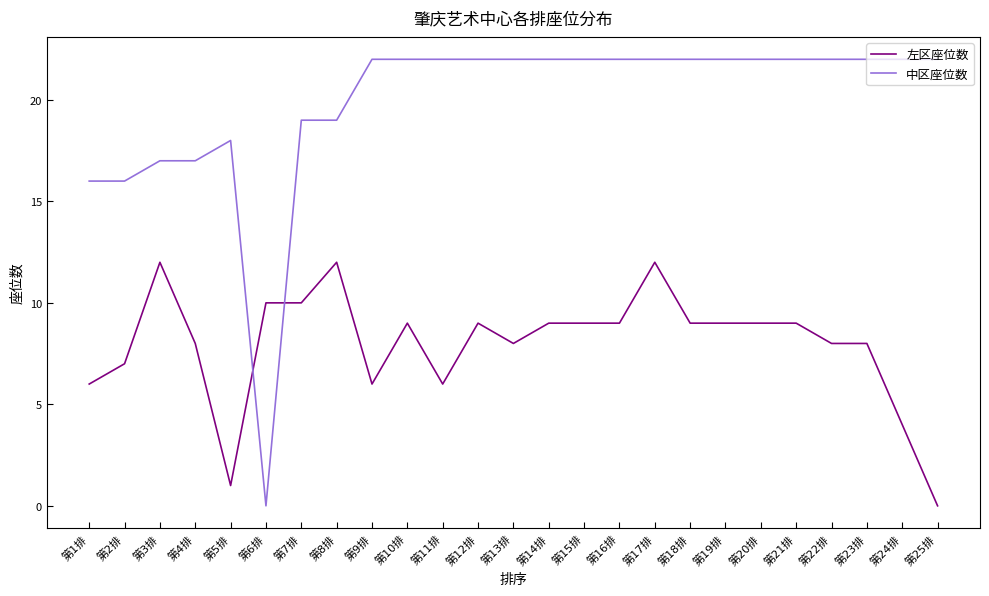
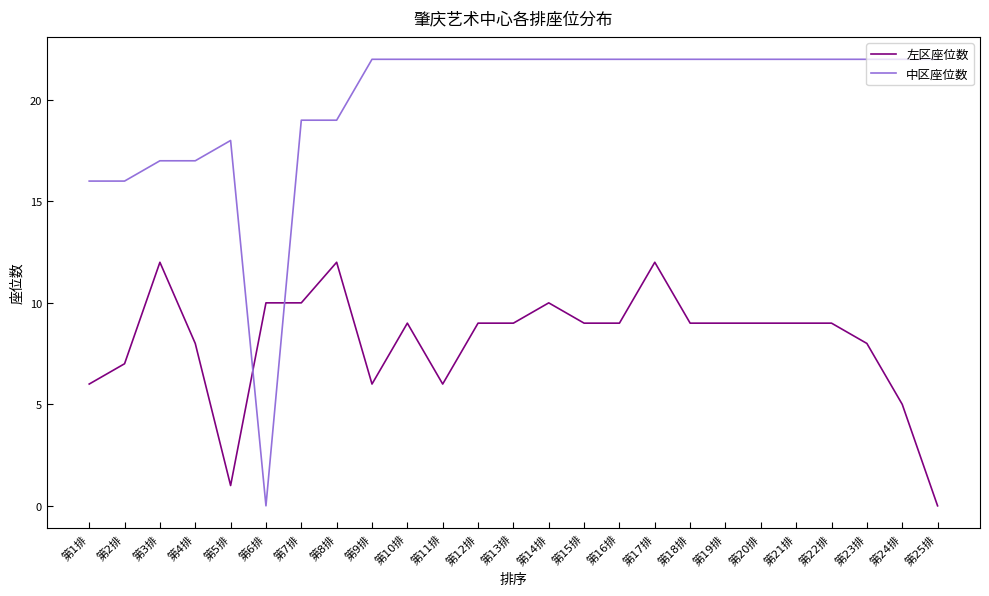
  {
    "左区座位数": {
      "第1排": 6,
      "第2排": 7,
      "第3排": 12,
      "第4排": 8,
      "第5排": 1,
      "第6排": 10,
      "第7排": 10,
      "第8排": 12,
      "第9排": 6,
      "第10排": 9,
      "第11排": 6,
      "第12排": 9,
-     "第13排": 8,
-     "第14排": 9,
+     "第13排": 9,
+     "第14排": 10,
      "第15排": 9,
      "第16排": 9,
      "第17排": 12,
      "第18排": 9,
      "第19排": 9,
      "第20排": 9,
      "第21排": 9,
-     "第22排": 8,
+     "第22排": 9,
      "第23排": 8,
-     "第24排": 4,
+     "第24排": 5,
      "第25排": 0
    },
    "中区座位数": {
      "第1排": 16,
      "第2排": 16,
      "第3排": 17,
      "第4排": 17,
      "第5排": 18,
      "第6排": 0,
      "第7排": 19,
      "第8排": 19,
      "第9排": 22,
      "第10排": 22,
      "第11排": 22,
      "第12排": 22,
      "第13排": 22,
      "第14排": 22,
      "第15排": 22,
      "第16排": 22,
      "第17排": 22,
      "第18排": 22,
      "第19排": 22,
      "第20排": 22,
      "第21排": 22,
      "第22排": 22
    }
  }
